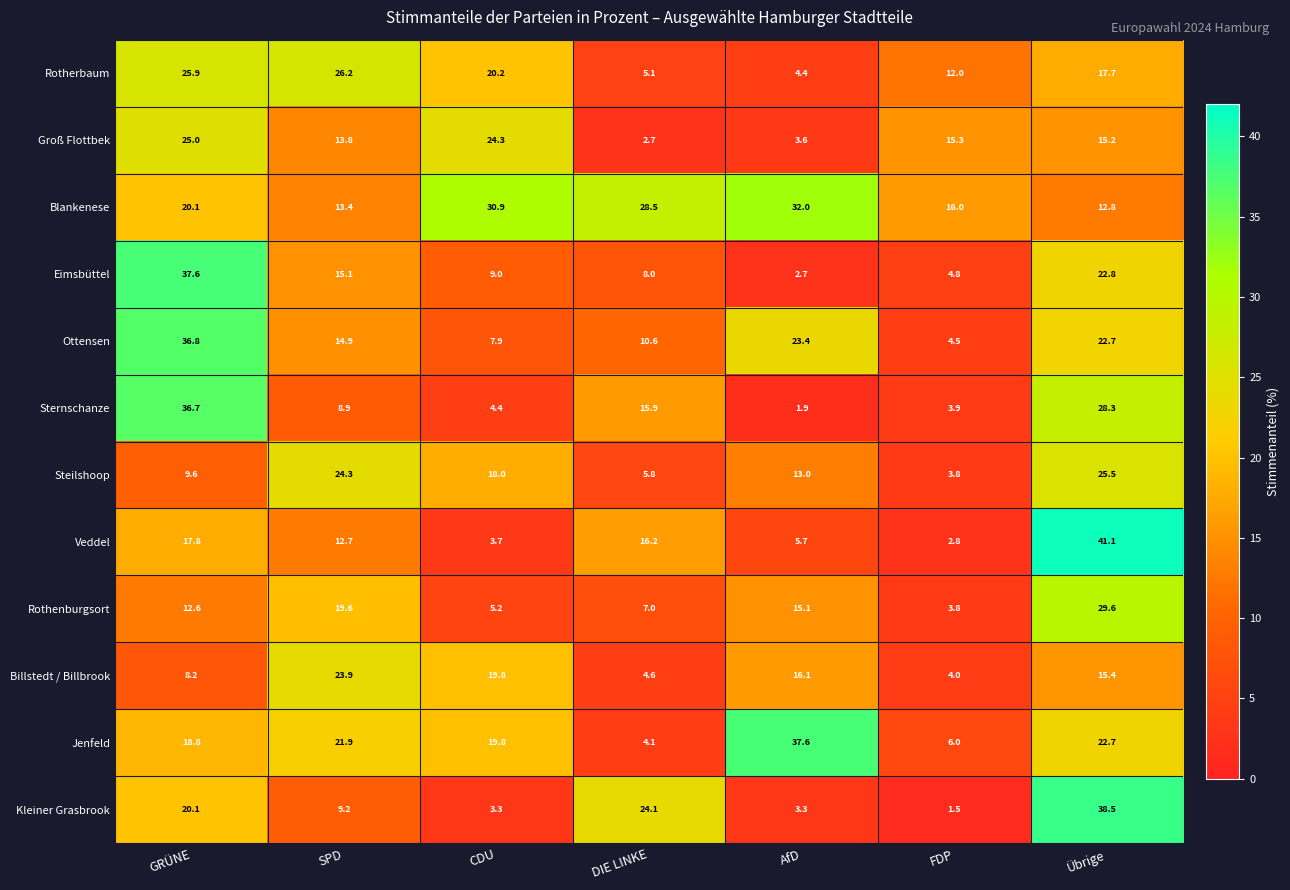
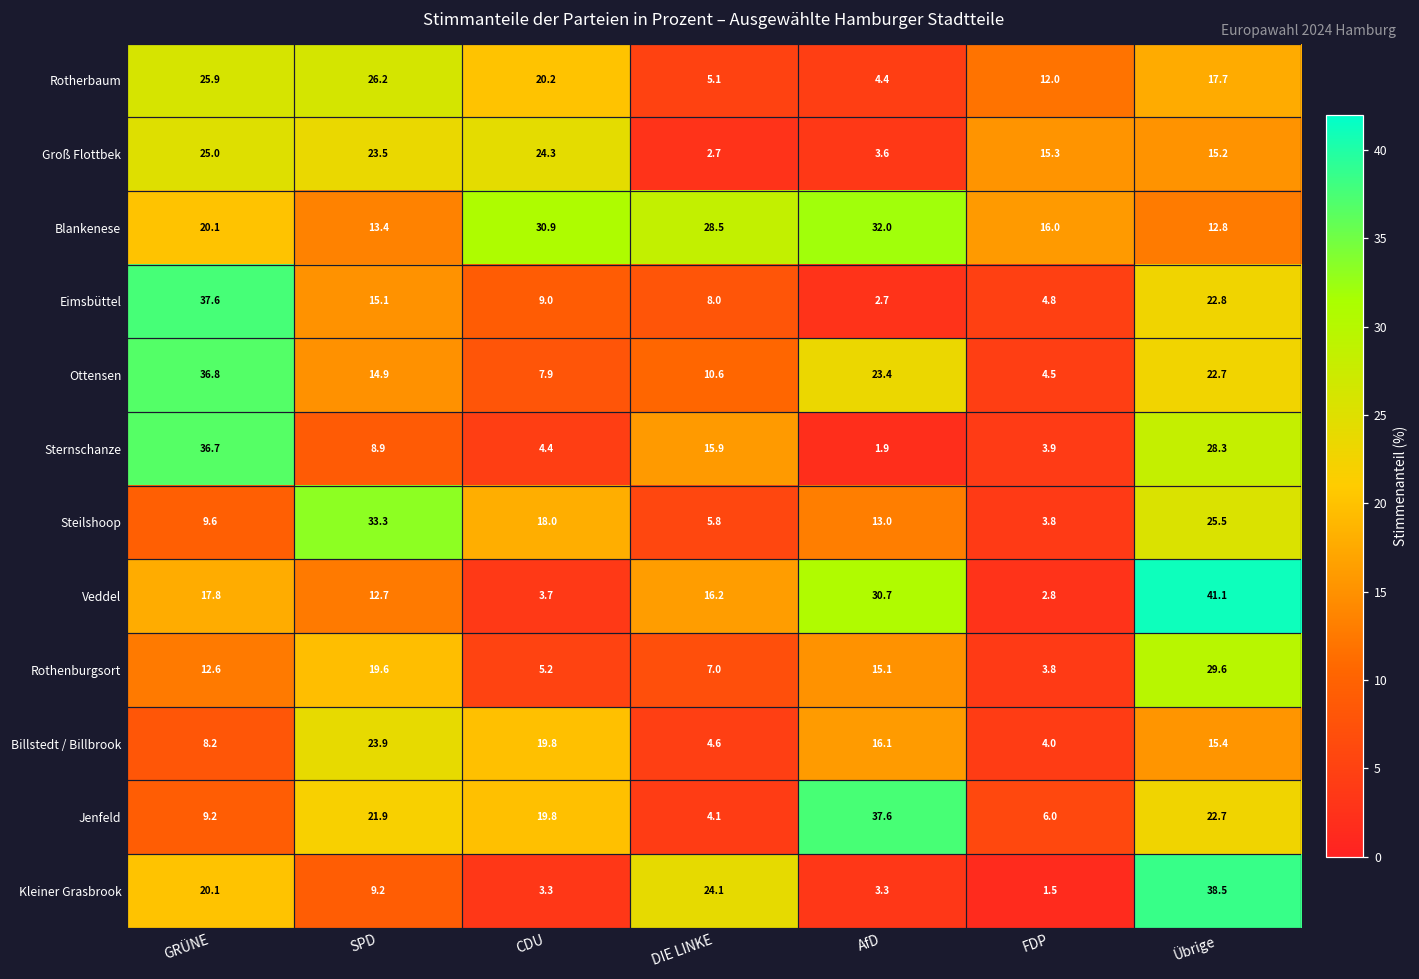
  {
    "Rotherbaum": {
      "GRÜNE": 25.9,
      "SPD": 26.2,
      "CDU": 20.2,
      "DIE LINKE": 5.1,
      "AfD": 4.4,
      "FDP": 12.0,
      "Übrige": 17.7
    },
    "Groß Flottbek": {
      "GRÜNE": 25.0,
-     "SPD": 13.8,
+     "SPD": 23.5,
      "CDU": 24.3,
      "DIE LINKE": 2.7,
      "AfD": 3.6,
      "FDP": 15.3,
      "Übrige": 15.2
    },
    "Blankenese": {
      "GRÜNE": 20.1,
      "SPD": 13.4,
      "CDU": 30.9,
      "DIE LINKE": 28.5,
      "AfD": 32.0,
      "FDP": 16.0,
      "Übrige": 12.8
    },
    "Eimsbüttel": {
      "GRÜNE": 37.6,
      "SPD": 15.1,
      "CDU": 9.0,
      "DIE LINKE": 8.0,
      "AfD": 2.7,
      "FDP": 4.8,
      "Übrige": 22.8
    },
    "Ottensen": {
      "GRÜNE": 36.8,
      "SPD": 14.9,
      "CDU": 7.9,
      "DIE LINKE": 10.6,
      "AfD": 23.4,
      "FDP": 4.5,
      "Übrige": 22.7
    },
    "Sternschanze": {
      "GRÜNE": 36.7,
      "SPD": 8.9,
      "CDU": 4.4,
      "DIE LINKE": 15.9,
      "AfD": 1.9,
      "FDP": 3.9,
      "Übrige": 28.3
    },
    "Steilshoop": {
      "GRÜNE": 9.6,
-     "SPD": 24.3,
+     "SPD": 33.3,
      "CDU": 18.0,
      "DIE LINKE": 5.8,
      "AfD": 13.0,
      "FDP": 3.8,
      "Übrige": 25.5
    },
    "Veddel": {
      "GRÜNE": 17.8,
      "SPD": 12.7,
      "CDU": 3.7,
      "DIE LINKE": 16.2,
-     "AfD": 5.7,
+     "AfD": 30.7,
      "FDP": 2.8,
      "Übrige": 41.1
    },
    "Rothenburgsort": {
      "GRÜNE": 12.6,
      "SPD": 19.6,
      "CDU": 5.2,
      "DIE LINKE": 7.0,
      "AfD": 15.1,
      "FDP": 3.8,
      "Übrige": 29.6
    },
    "Billstedt / Billbrook": {
      "GRÜNE": 8.2,
      "SPD": 23.9,
      "CDU": 19.8,
      "DIE LINKE": 4.6,
      "AfD": 16.1,
      "FDP": 4.0,
      "Übrige": 15.4
    },
    "Jenfeld": {
-     "GRÜNE": 18.8,
+     "GRÜNE": 9.2,
      "SPD": 21.9,
      "CDU": 19.8,
      "DIE LINKE": 4.1,
      "AfD": 37.6,
      "FDP": 6.0,
      "Übrige": 22.7
    },
    "Kleiner Grasbrook": {
      "GRÜNE": 20.1,
      "SPD": 9.2,
      "CDU": 3.3,
      "DIE LINKE": 24.1,
      "AfD": 3.3,
      "FDP": 1.5,
      "Übrige": 38.5
    }
  }
